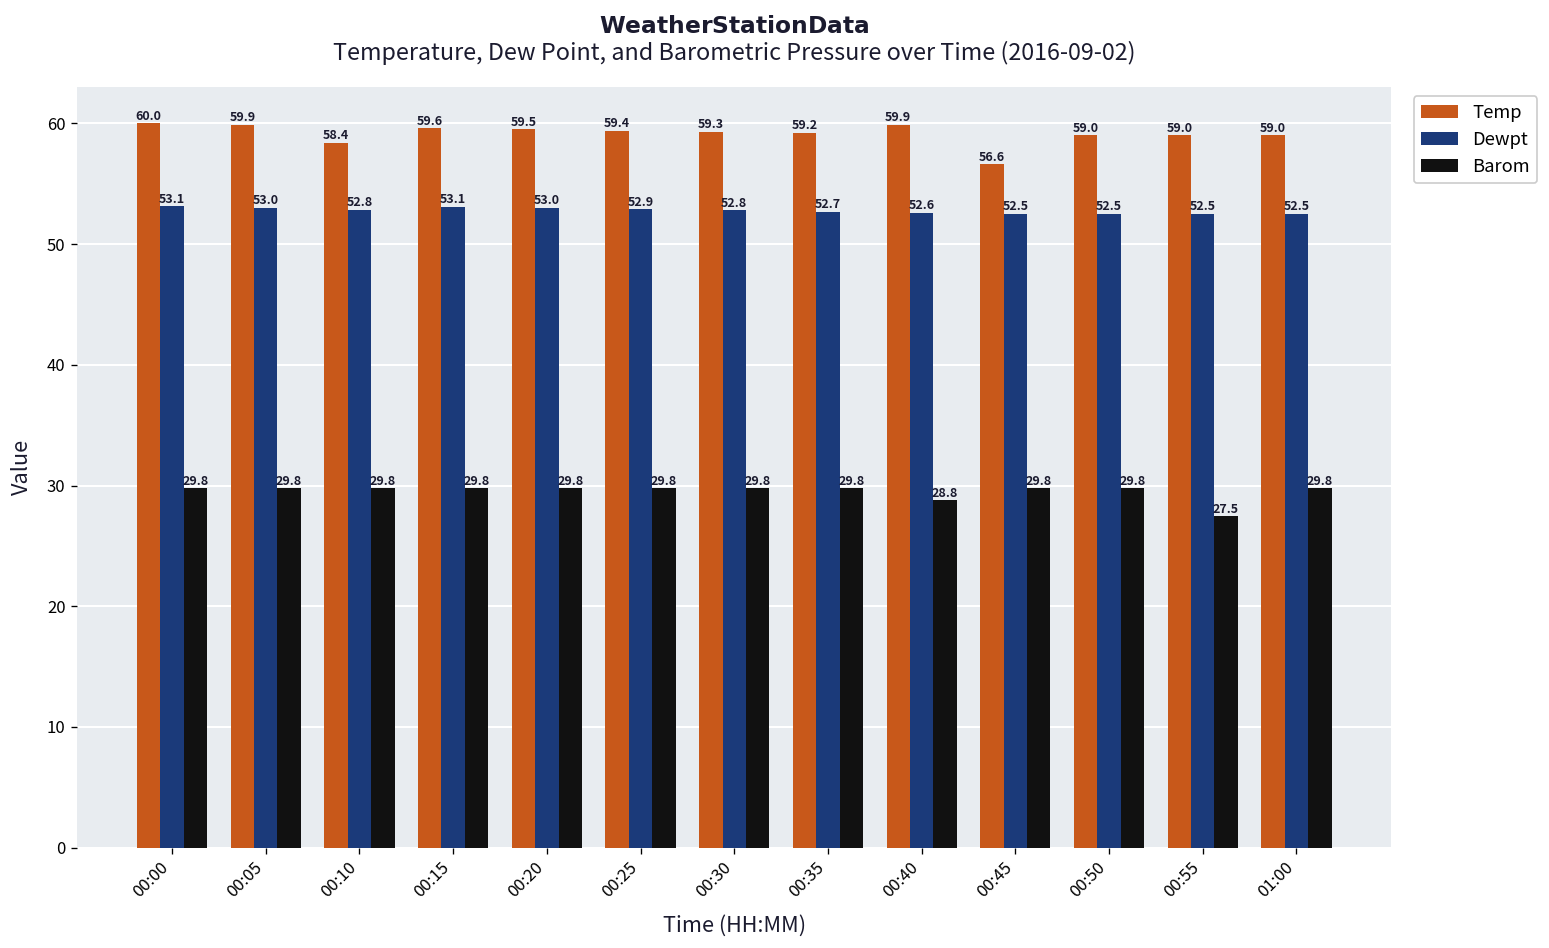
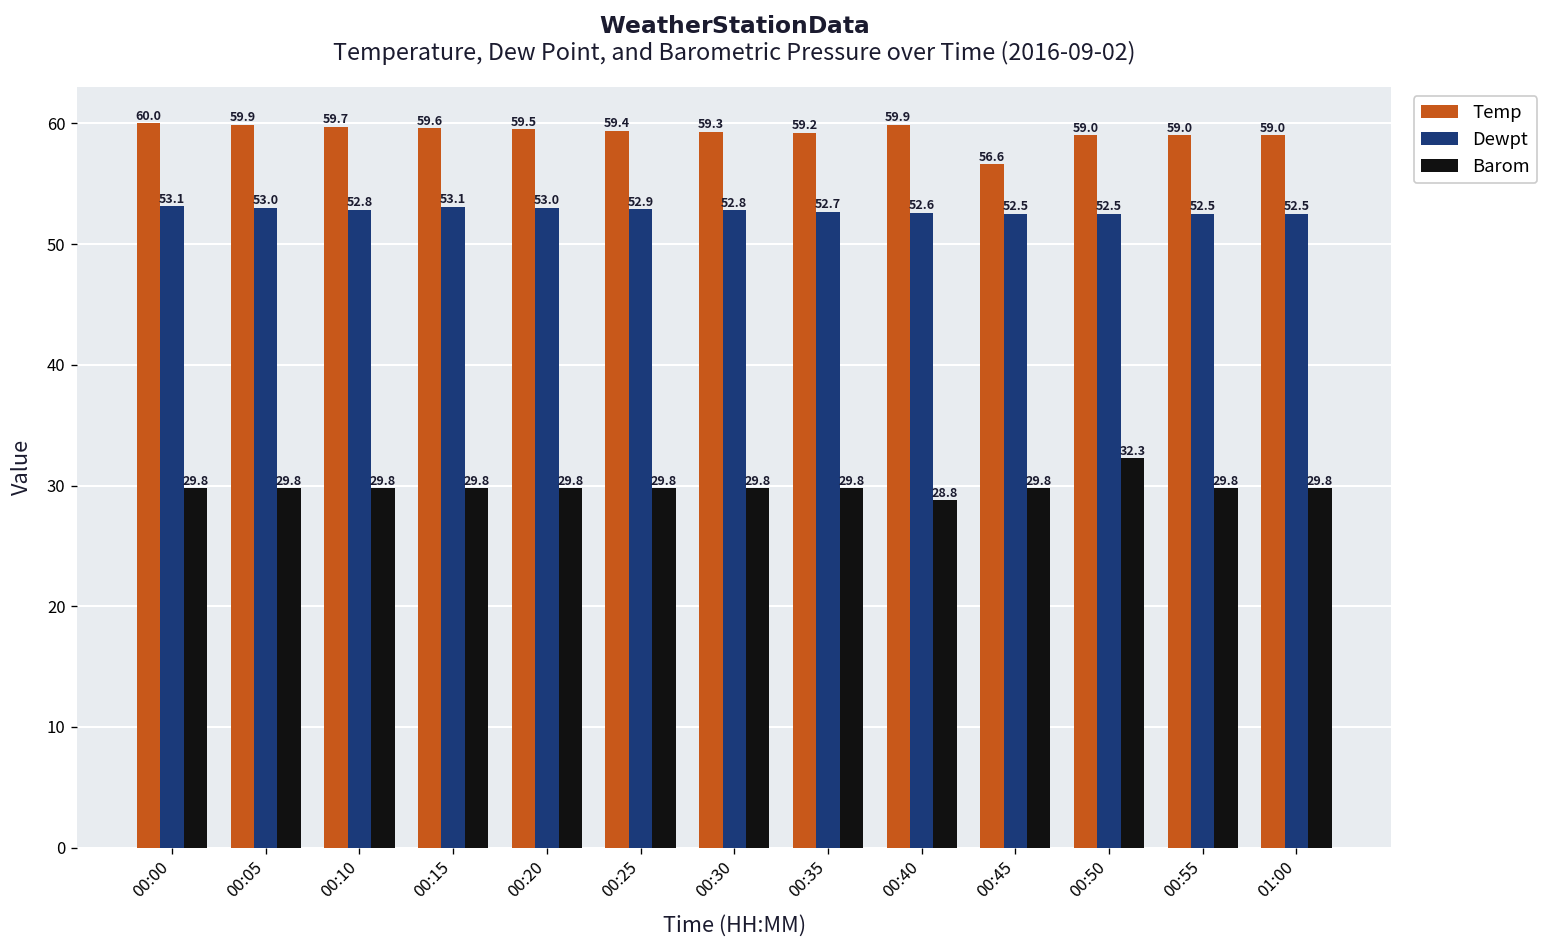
  {
    "Temp": {
      "00:00": 60.0,
      "00:05": 59.9,
-     "00:10": 58.4,
+     "00:10": 59.7,
      "00:15": 59.6,
      "00:20": 59.5,
      "00:25": 59.4,
      "00:30": 59.3,
      "00:35": 59.2,
      "00:40": 59.9,
      "00:45": 56.6,
      "00:50": 59.0,
      "00:55": 59.0,
      "01:00": 59.0
    },
    "Dewpt": {
      "00:00": 53.1,
      "00:05": 53.0,
      "00:10": 52.8,
      "00:15": 53.1,
      "00:20": 53.0,
      "00:25": 52.9,
      "00:30": 52.8,
      "00:35": 52.7,
      "00:40": 52.6,
      "00:45": 52.5,
      "00:50": 52.5,
      "00:55": 52.5,
      "01:00": 52.5
    },
    "Barom": {
      "00:00": 29.8,
      "00:05": 29.8,
      "00:10": 29.8,
      "00:15": 29.8,
      "00:20": 29.8,
      "00:25": 29.8,
      "00:30": 29.8,
      "00:35": 29.8,
      "00:40": 28.8,
      "00:45": 29.8,
-     "00:50": 29.8,
-     "00:55": 27.5,
+     "00:50": 32.3,
+     "00:55": 29.8,
      "01:00": 29.8
    }
  }
